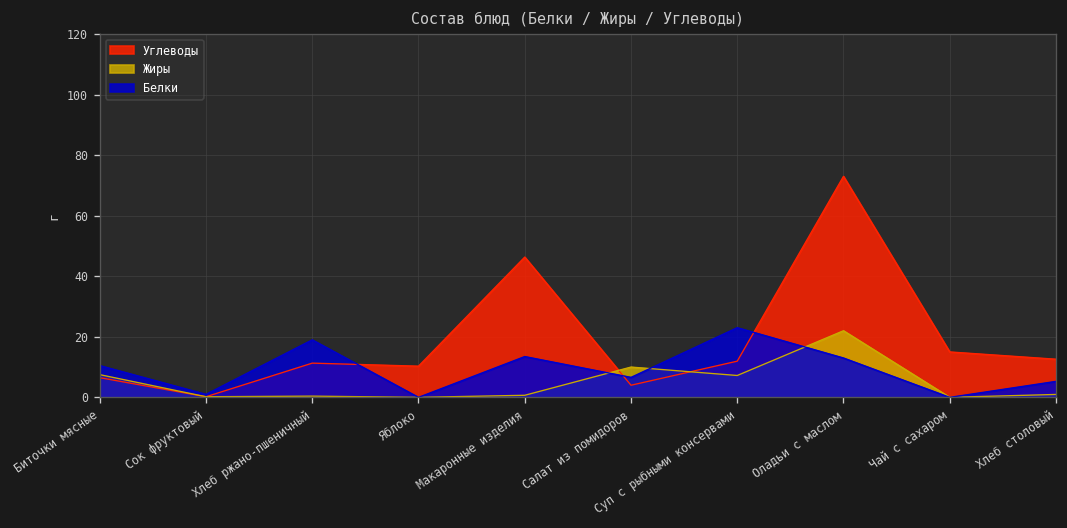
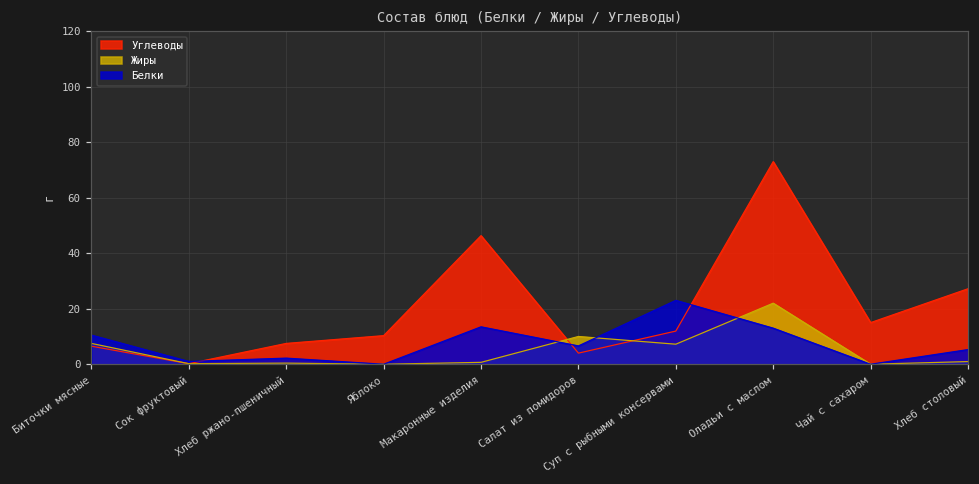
  {
    "Углеводы": {
-     "Хлеб ржано-пшеничный": 11,
+     "Хлеб ржано-пшеничный": 8,
      "Яблоко": 10,
      "Макаронные изделия": 46,
      "Салат из помидоров": 4,
      "Суп с рыбными консервами": 12,
      "Оладьи с маслом": 73,
      "Чай с сахаром": 15,
-     "Хлеб столовый": 13
+     "Хлеб столовый": 27
    },
    "Жиры": {
      "Хлеб ржано-пшеничный": 0,
      "Макаронные изделия": 1,
      "Салат из помидоров": 10,
      "Суп с рыбными консервами": 7,
      "Оладьи с маслом": 22,
      "Хлеб столовый": 1
    },
    "Белки": {
      "Биточки мясные": 11,
-     "Хлеб ржано-пшеничный": 19,
+     "Хлеб ржано-пшеничный": 2,
      "Макаронные изделия": 13,
      "Салат из помидоров": 7,
      "Суп с рыбными консервами": 23,
      "Оладьи с маслом": 13,
      "Хлеб столовый": 5
    }
  }
